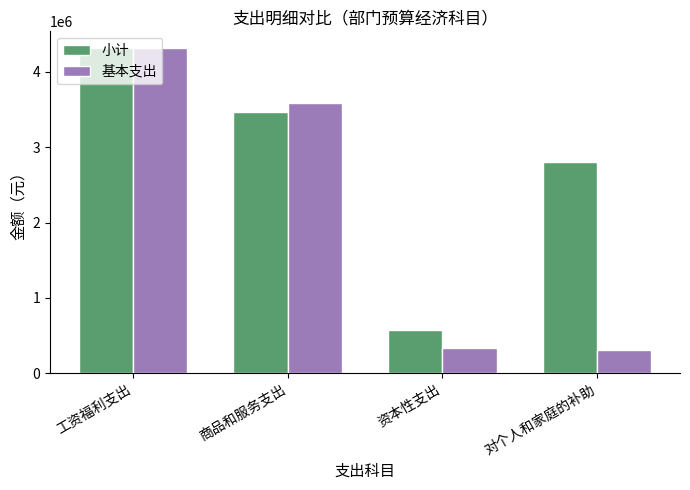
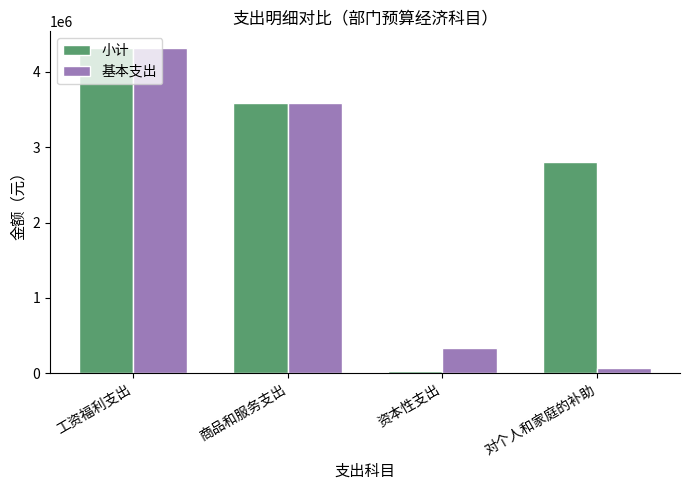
  {
    "小计": {
-     "商品和服务支出": 3500000,
-     "资本性支出": 600000,
+     "商品和服务支出": 3600000,
+     "资本性支出": 0,
      "对个人和家庭的补助": 2800000
    },
    "基本支出": {
      "商品和服务支出": 3600000,
      "资本性支出": 300000,
-     "对个人和家庭的补助": 300000
+     "对个人和家庭的补助": 100000
    }
  }
